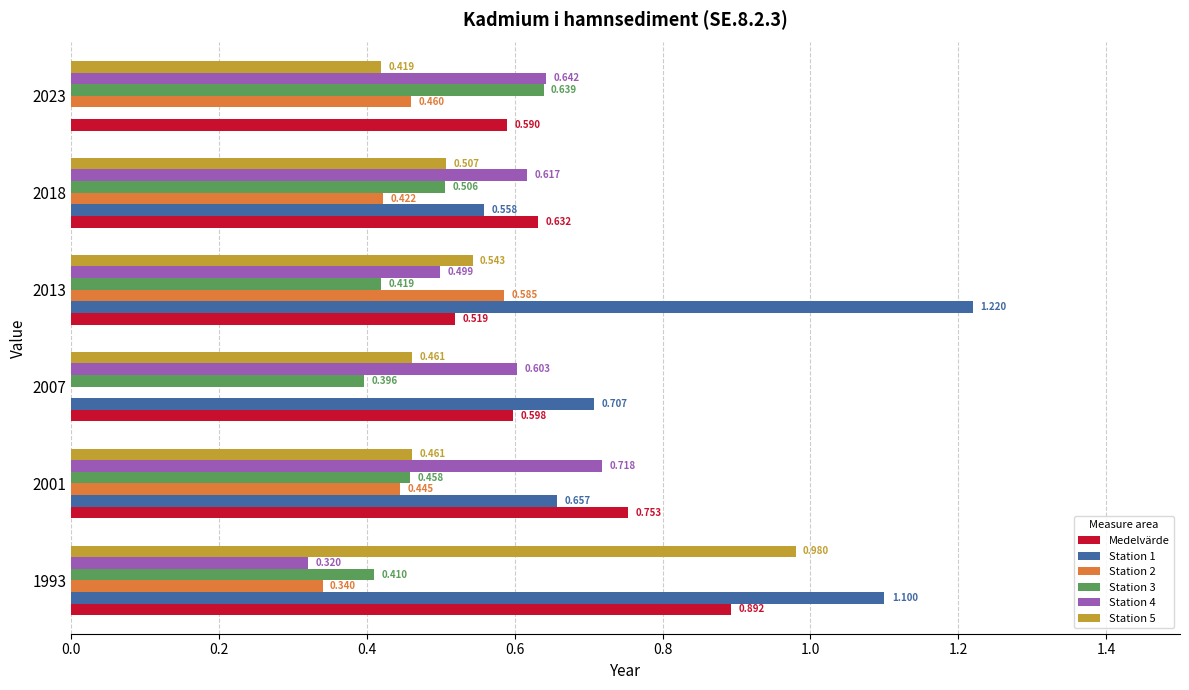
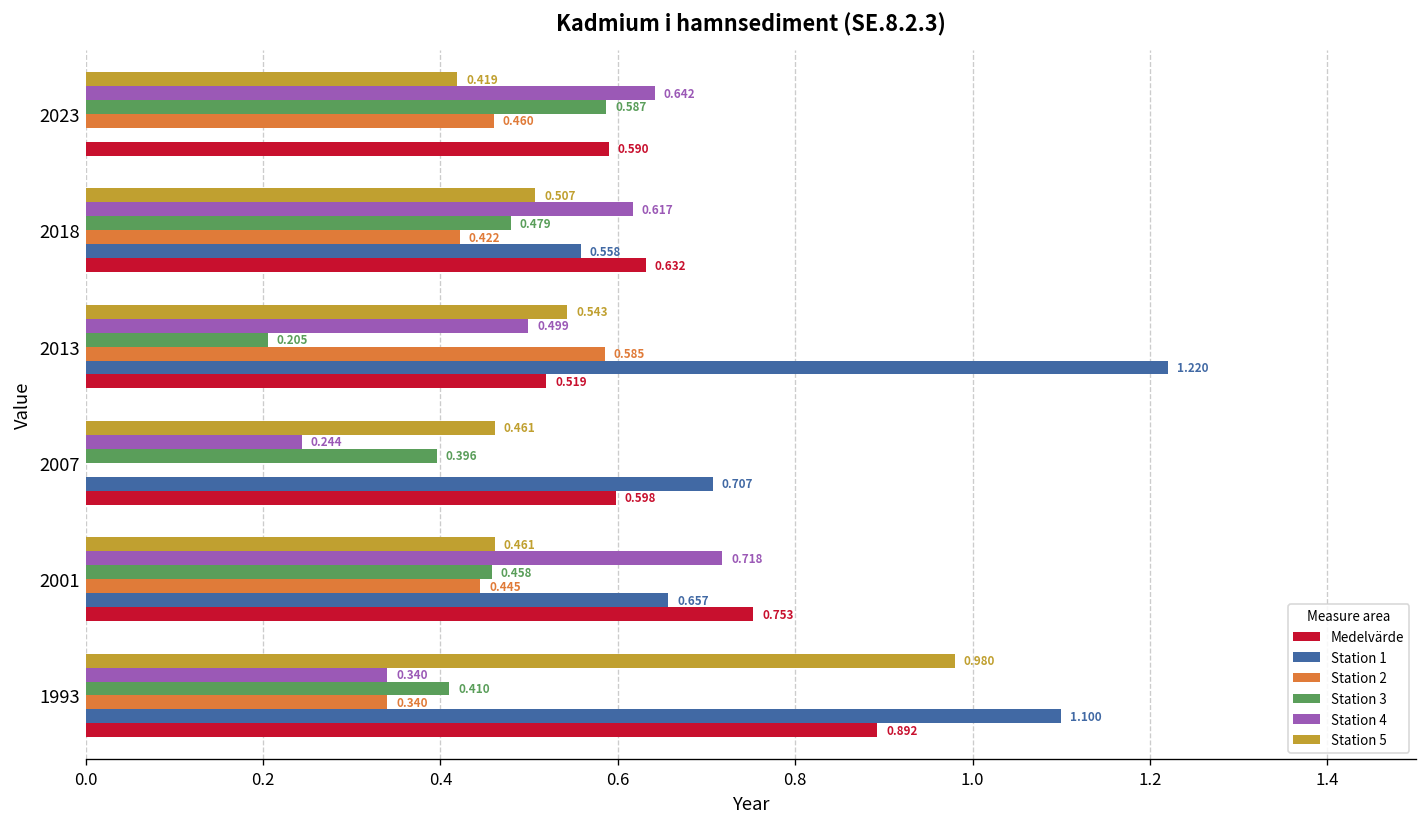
  {
    "Medelvärde": {
      "2023": 0.590,
      "2018": 0.632,
      "2013": 0.519,
      "2007": 0.598,
      "2001": 0.753,
      "1993": 0.892
    },
    "Station 1": {
      "2018": 0.558,
      "2013": 1.220,
      "2007": 0.707,
      "2001": 0.657,
      "1993": 1.100
    },
    "Station 3": {
-     "2023": 0.639,
-     "2018": 0.506,
-     "2013": 0.419,
+     "2023": 0.587,
+     "2018": 0.479,
+     "2013": 0.205,
      "2007": 0.396,
      "2001": 0.458,
      "1993": 0.410
    },
    "Station 4": {
      "2023": 0.642,
      "2018": 0.617,
      "2013": 0.499,
-     "2007": 0.603,
+     "2007": 0.244,
      "2001": 0.718,
-     "1993": 0.320
+     "1993": 0.340
    }
  }
